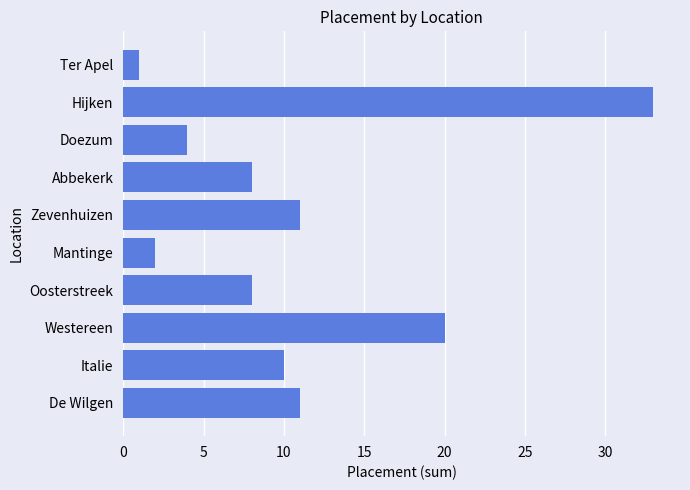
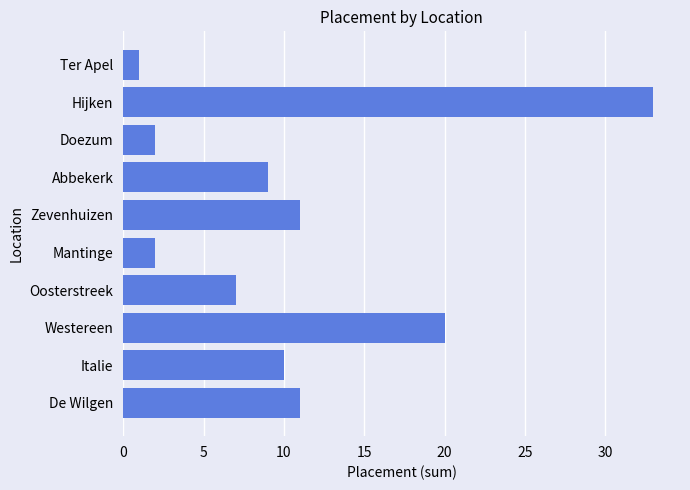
  {
    "Ter Apel": 1,
    "Hijken": 33,
-   "Doezum": 4,
-   "Abbekerk": 8,
+   "Doezum": 2,
+   "Abbekerk": 9,
    "Zevenhuizen": 11,
    "Mantinge": 2,
-   "Oosterstreek": 8,
+   "Oosterstreek": 7,
    "Westereen": 20,
    "Italie": 10,
    "De Wilgen": 11
  }
